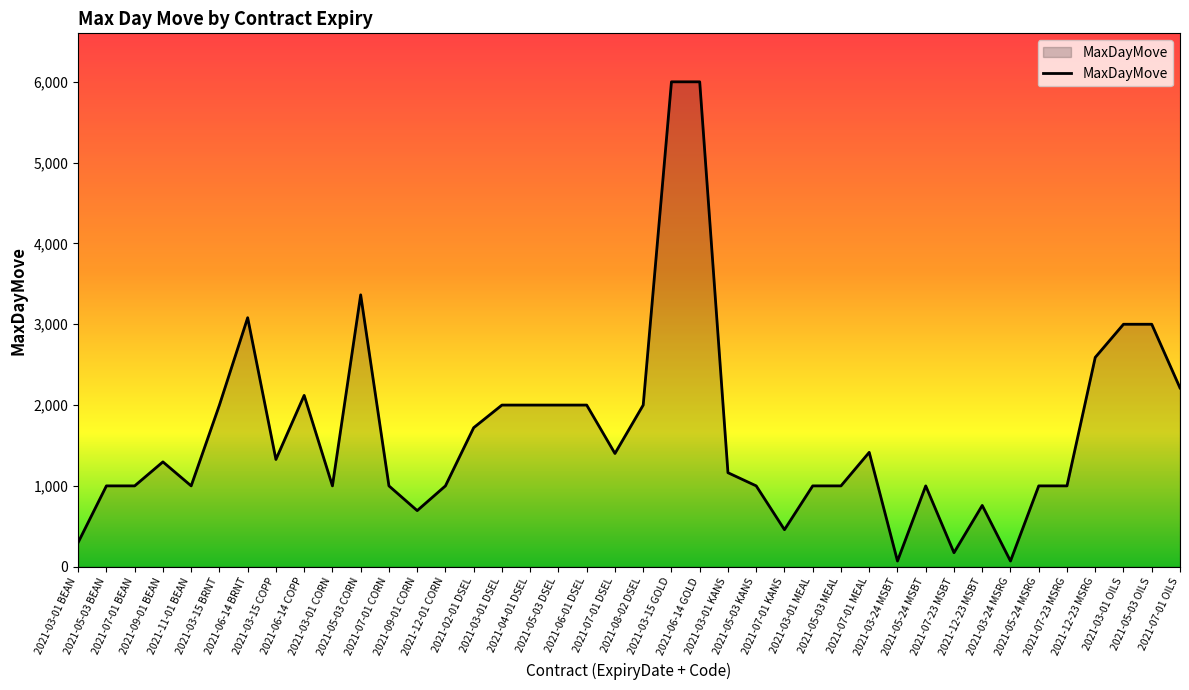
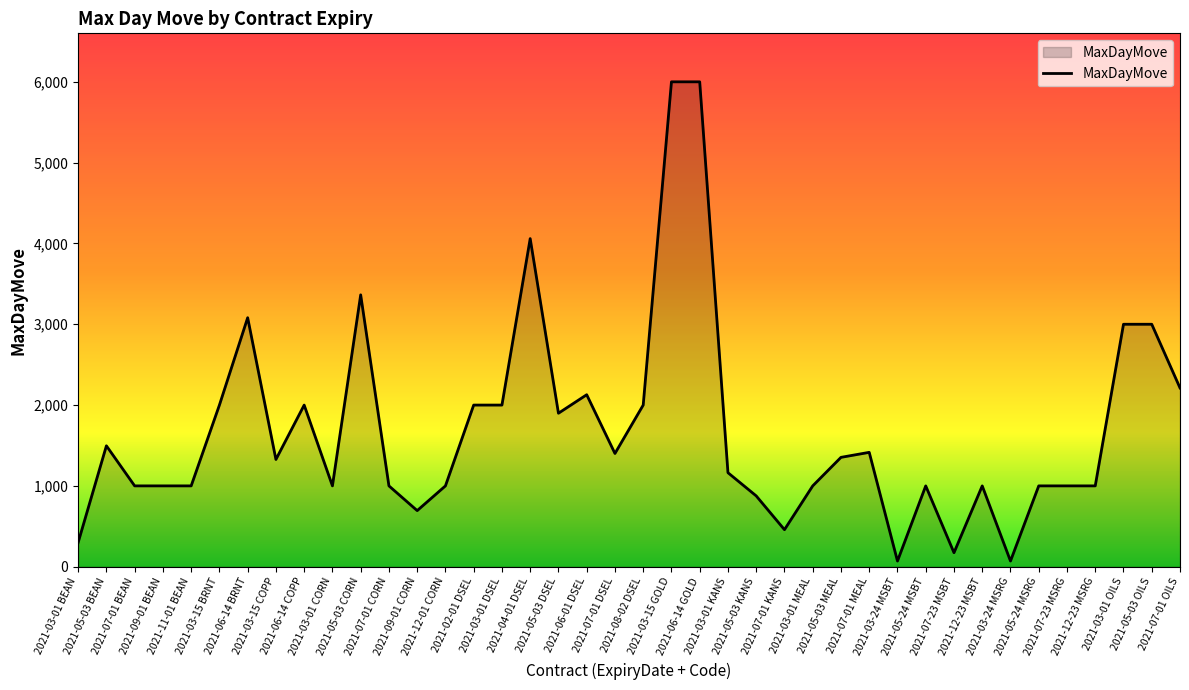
  {
    "2021-03-01 BEAN": "300",
-   "2021-05-03 BEAN": "1,000",
+   "2021-05-03 BEAN": "1,500",
    "2021-07-01 BEAN": "1,000",
-   "2021-09-01 BEAN": "1,300",
+   "2021-09-01 BEAN": "1,000",
    "2021-11-01 BEAN": "1,000",
    "2021-03-15 BRNT": "2,000",
    "2021-06-14 BRNT": "3,100",
    "2021-03-15 COPP": "1,300",
-   "2021-06-14 COPP": "2,100",
+   "2021-06-14 COPP": "2,000",
    "2021-03-01 CORN": "1,000",
    "2021-05-03 CORN": "3,400",
    "2021-07-01 CORN": "1,000",
    "2021-09-01 CORN": "700",
    "2021-12-01 CORN": "1,000",
-   "2021-02-01 DSEL": "1,700",
+   "2021-02-01 DSEL": "2,000",
    "2021-03-01 DSEL": "2,000",
-   "2021-04-01 DSEL": "2,000",
-   "2021-05-03 DSEL": "2,000",
-   "2021-06-01 DSEL": "2,000",
+   "2021-04-01 DSEL": "4,100",
+   "2021-05-03 DSEL": "1,900",
+   "2021-06-01 DSEL": "2,100",
    "2021-07-01 DSEL": "1,400",
    "2021-08-02 DSEL": "2,000",
    "2021-03-15 GOLD": "6,000",
    "2021-06-14 GOLD": "6,000",
    "2021-03-01 KANS": "1,200",
-   "2021-05-03 KANS": "1,000",
+   "2021-05-03 KANS": "900",
    "2021-07-01 KANS": "500",
    "2021-03-01 MEAL": "1,000",
-   "2021-05-03 MEAL": "1,000",
+   "2021-05-03 MEAL": "1,400",
    "2021-07-01 MEAL": "1,400",
    "2021-03-24 MSBT": "100",
    "2021-05-24 MSBT": "1,000",
    "2021-07-23 MSBT": "200",
-   "2021-12-23 MSBT": "800",
+   "2021-12-23 MSBT": "1,000",
    "2021-03-24 MSRG": "100",
    "2021-05-24 MSRG": "1,000",
    "2021-07-23 MSRG": "1,000",
-   "2021-12-23 MSRG": "2,600",
+   "2021-12-23 MSRG": "1,000",
    "2021-03-01 OILS": "3,000",
    "2021-05-03 OILS": "3,000",
    "2021-07-01 OILS": "2,200"
  }
